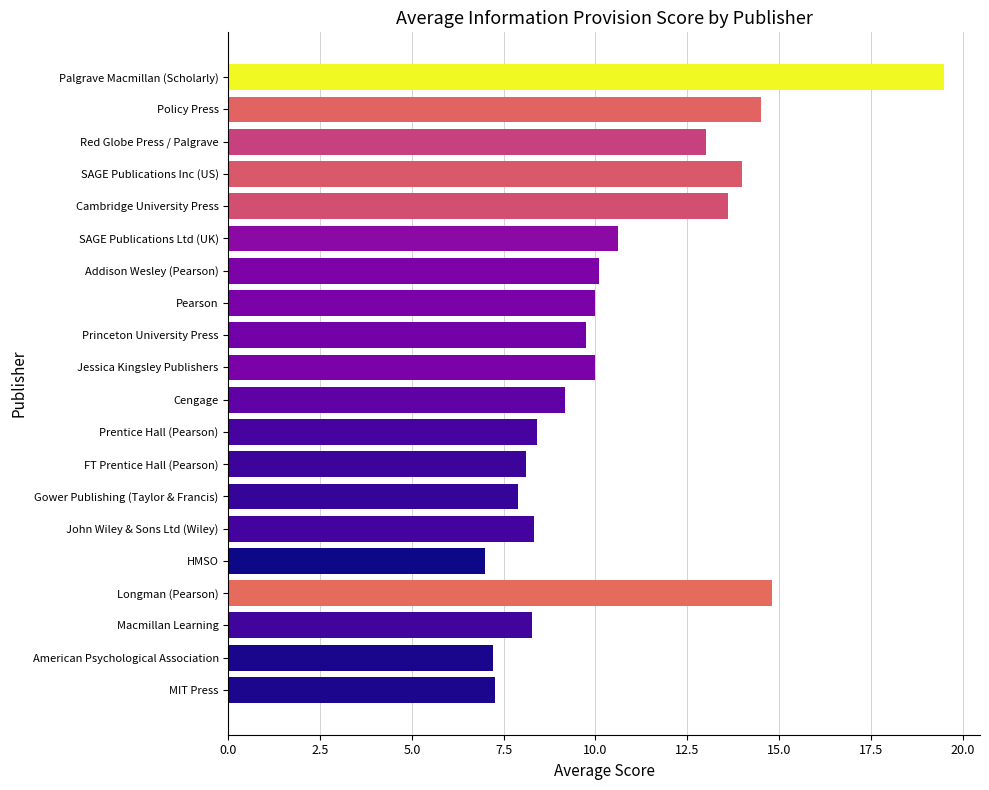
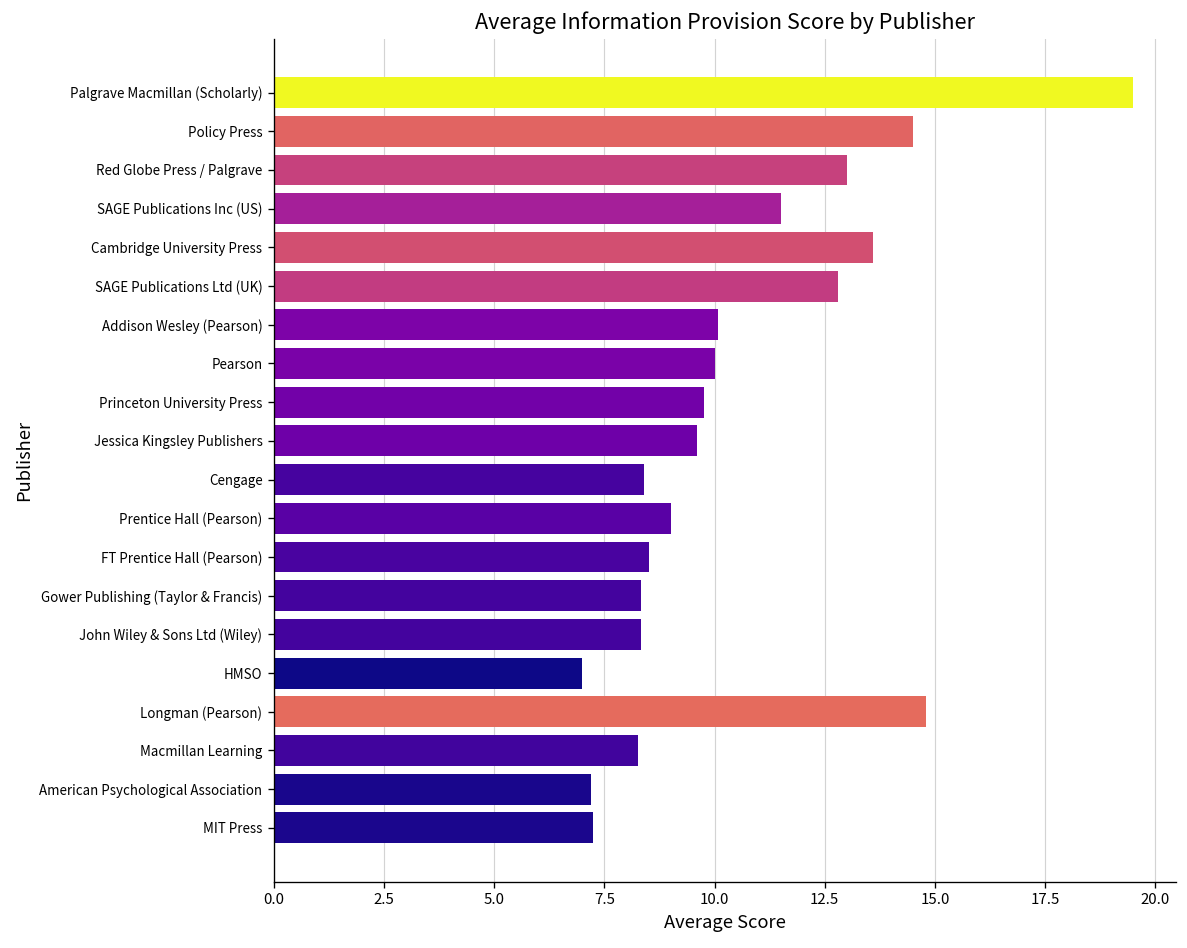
  {
    "Palgrave Macmillan (Scholarly)": 19.5,
    "Policy Press": 14.5,
    "Red Globe Press / Palgrave": 13.0,
-   "SAGE Publications Inc (US)": 14.0,
+   "SAGE Publications Inc (US)": 11.5,
    "Cambridge University Press": 13.6,
-   "SAGE Publications Ltd (UK)": 10.6,
+   "SAGE Publications Ltd (UK)": 12.8,
    "Addison Wesley (Pearson)": 10.1,
    "Pearson": 10.0,
    "Princeton University Press": 9.8,
-   "Jessica Kingsley Publishers": 10.0,
-   "Cengage": 9.2,
-   "Prentice Hall (Pearson)": 8.4,
-   "FT Prentice Hall (Pearson)": 8.1,
-   "Gower Publishing (Taylor & Francis)": 7.9,
+   "Jessica Kingsley Publishers": 9.6,
+   "Cengage": 8.4,
+   "Prentice Hall (Pearson)": 9.0,
+   "FT Prentice Hall (Pearson)": 8.5,
+   "Gower Publishing (Taylor & Francis)": 8.3,
    "John Wiley & Sons Ltd (Wiley)": 8.3,
    "HMSO": 7.0,
    "Longman (Pearson)": 14.8,
    "Macmillan Learning": 8.3,
    "American Psychological Association": 7.2,
    "MIT Press": 7.3
  }
